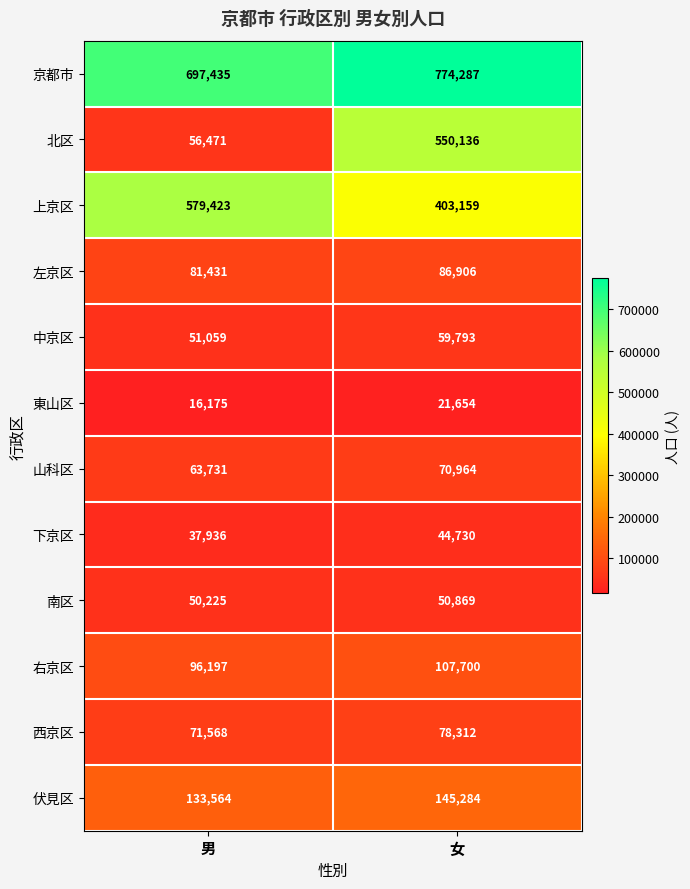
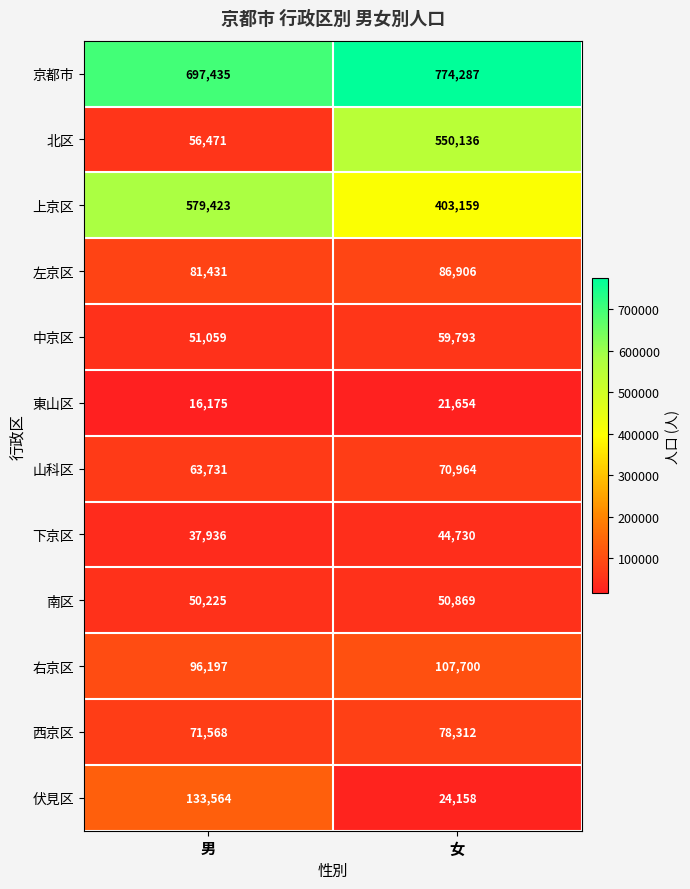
  {
    "京都市": {
      "男": "697,435",
      "女": "774,287"
    },
    "北区": {
      "男": "56,471",
      "女": "550,136"
    },
    "上京区": {
      "男": "579,423",
      "女": "403,159"
    },
    "左京区": {
      "男": "81,431",
      "女": "86,906"
    },
    "中京区": {
      "男": "51,059",
      "女": "59,793"
    },
    "東山区": {
      "男": "16,175",
      "女": "21,654"
    },
    "山科区": {
      "男": "63,731",
      "女": "70,964"
    },
    "下京区": {
      "男": "37,936",
      "女": "44,730"
    },
    "南区": {
      "男": "50,225",
      "女": "50,869"
    },
    "右京区": {
      "男": "96,197",
      "女": "107,700"
    },
    "西京区": {
      "男": "71,568",
      "女": "78,312"
    },
    "伏見区": {
      "男": "133,564",
-     "女": "145,284"
+     "女": "24,158"
    }
  }
